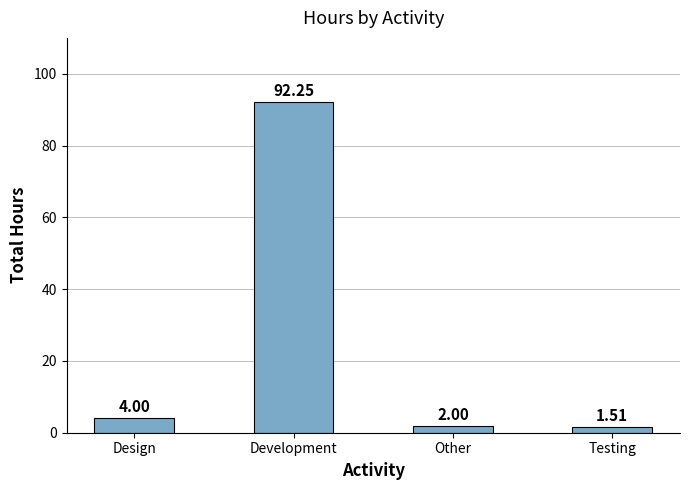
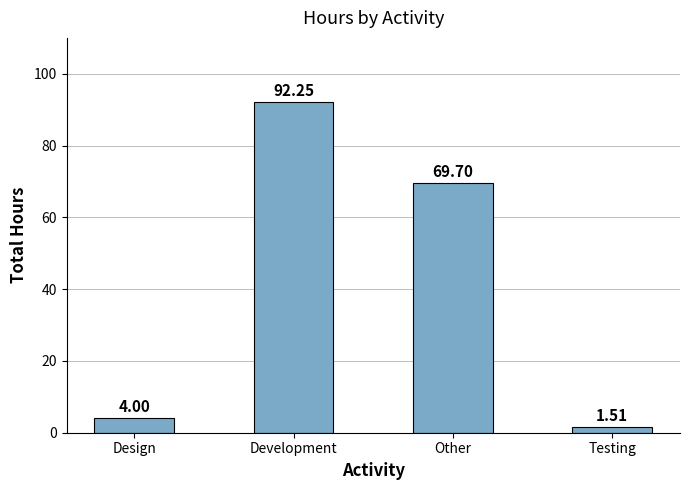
  {
    "Design": 4.00,
    "Development": 92.25,
-   "Other": 2.00,
+   "Other": 69.70,
    "Testing": 1.51
  }
